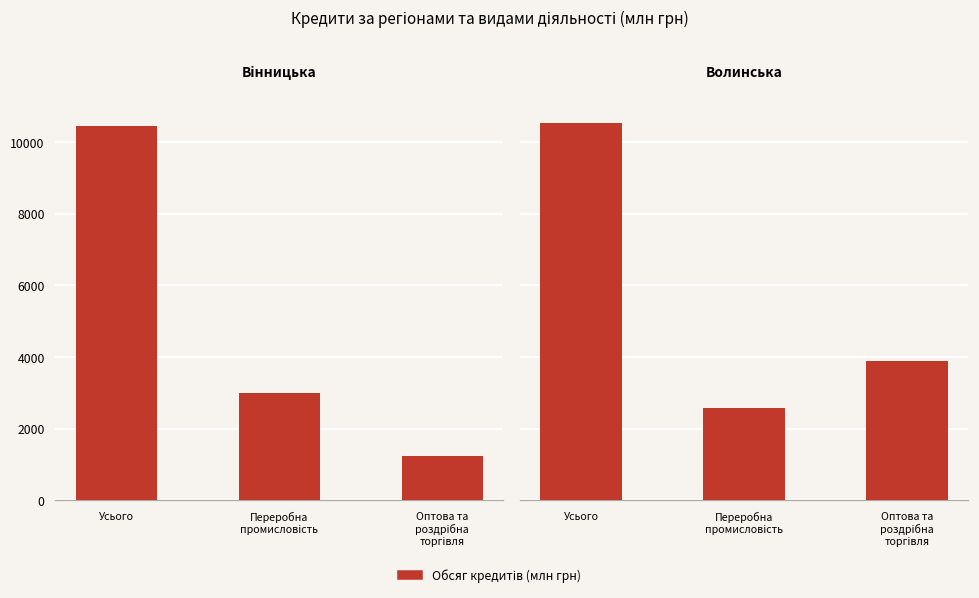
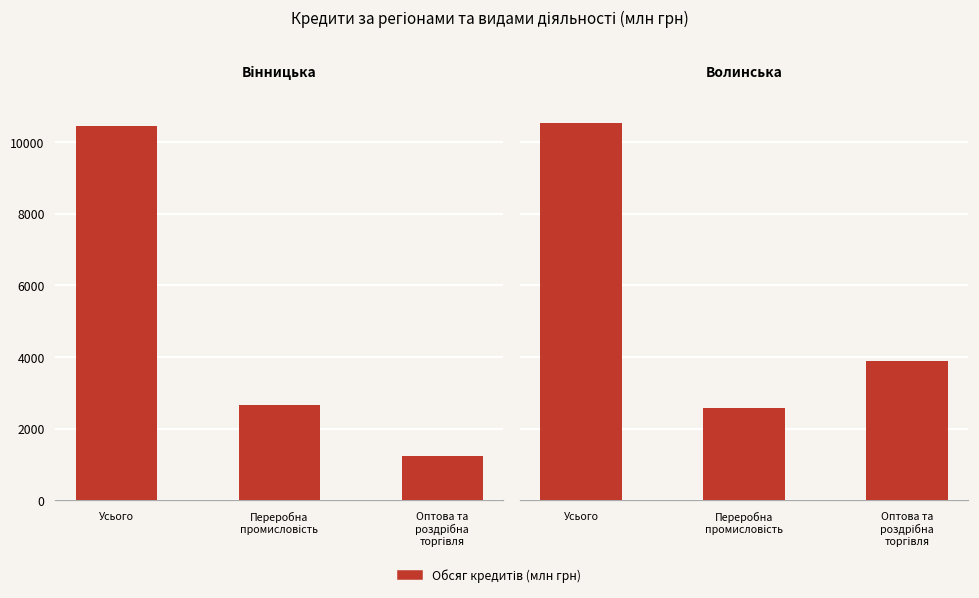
  {
    "Вiнницька": {
      "Усього": 10400,
-     "Переробна промисловість": 3000,
+     "Переробна промисловість": 2700,
      "Оптова та роздрібна торгівля": 1200
    }
  }
